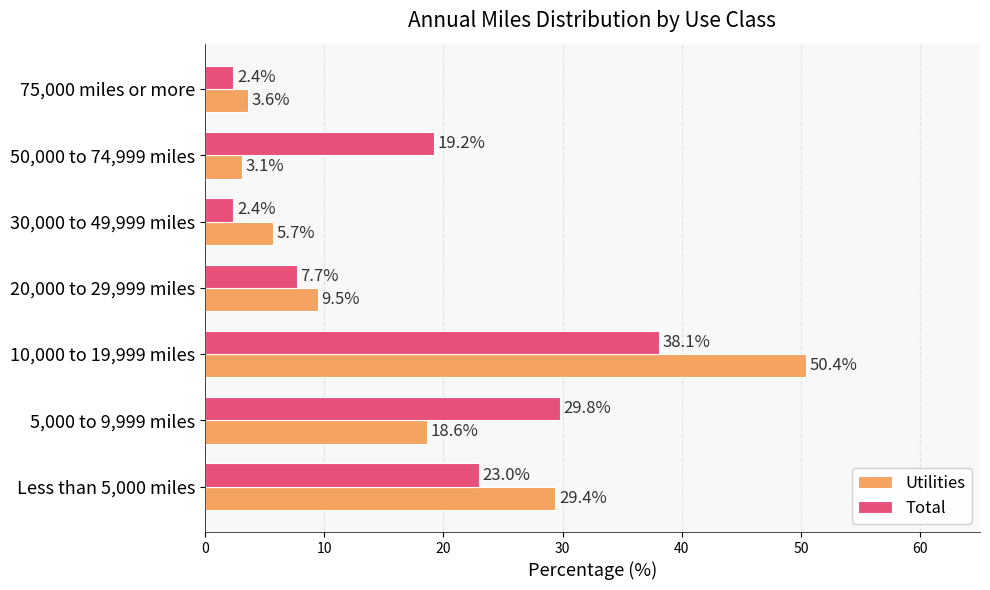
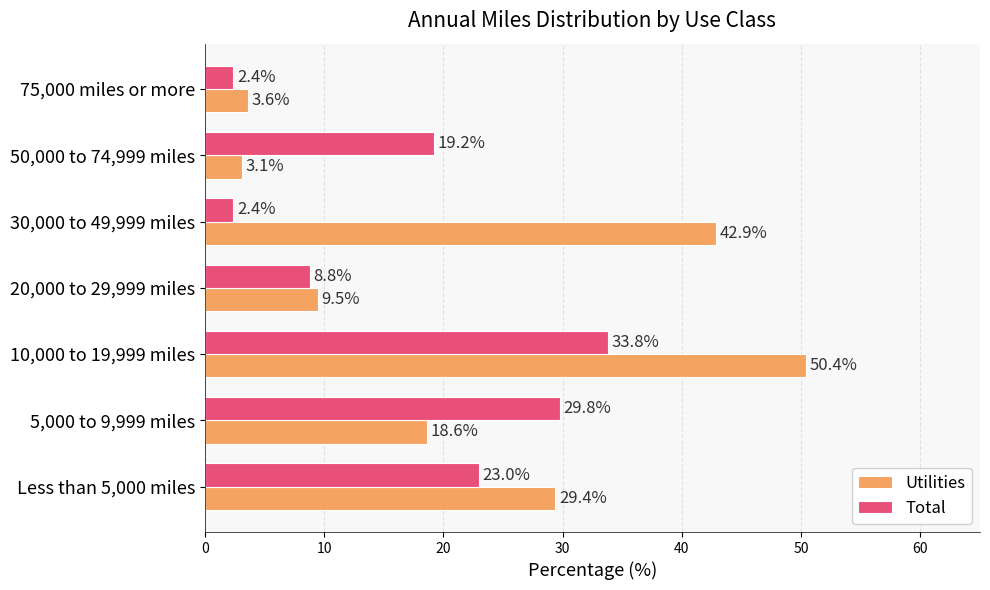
  {
    "Utilities": {
      "75,000 miles or more": "3.6%",
      "50,000 to 74,999 miles": "3.1%",
-     "30,000 to 49,999 miles": "5.7%",
+     "30,000 to 49,999 miles": "42.9%",
      "20,000 to 29,999 miles": "9.5%",
      "10,000 to 19,999 miles": "50.4%",
      "5,000 to 9,999 miles": "18.6%",
      "Less than 5,000 miles": "29.4%"
    },
    "Total": {
      "75,000 miles or more": "2.4%",
      "50,000 to 74,999 miles": "19.2%",
      "30,000 to 49,999 miles": "2.4%",
-     "20,000 to 29,999 miles": "7.7%",
-     "10,000 to 19,999 miles": "38.1%",
+     "20,000 to 29,999 miles": "8.8%",
+     "10,000 to 19,999 miles": "33.8%",
      "5,000 to 9,999 miles": "29.8%",
      "Less than 5,000 miles": "23.0%"
    }
  }
